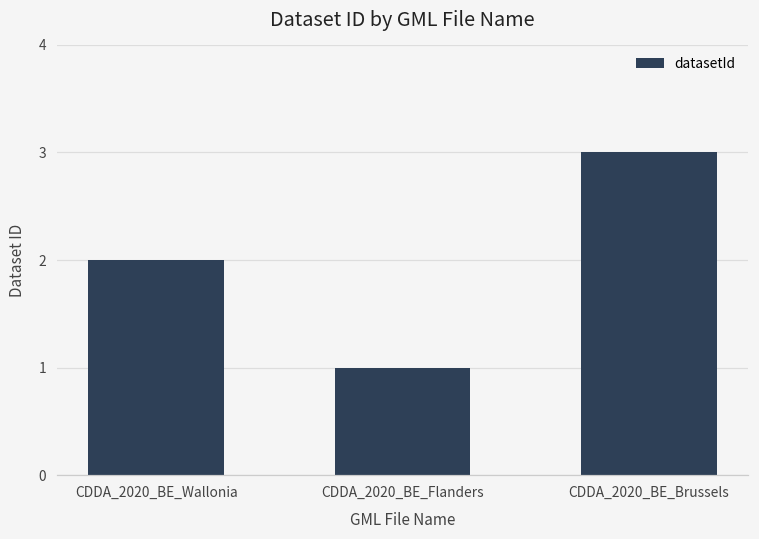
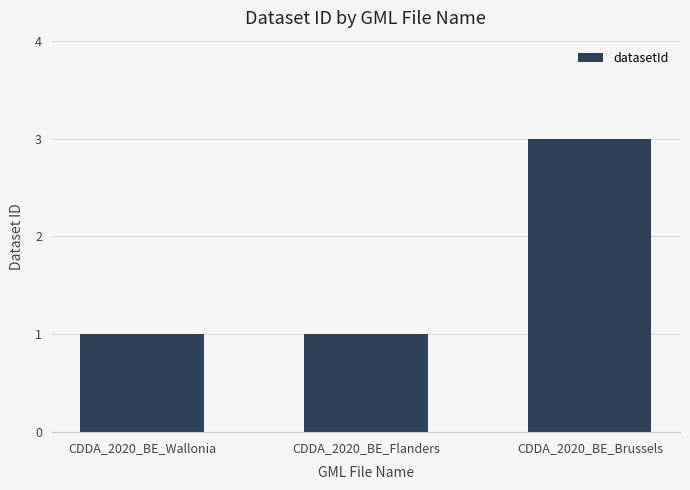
  {
-   "CDDA_2020_BE_Wallonia": 2,
+   "CDDA_2020_BE_Wallonia": 1,
    "CDDA_2020_BE_Flanders": 1,
    "CDDA_2020_BE_Brussels": 3
  }
